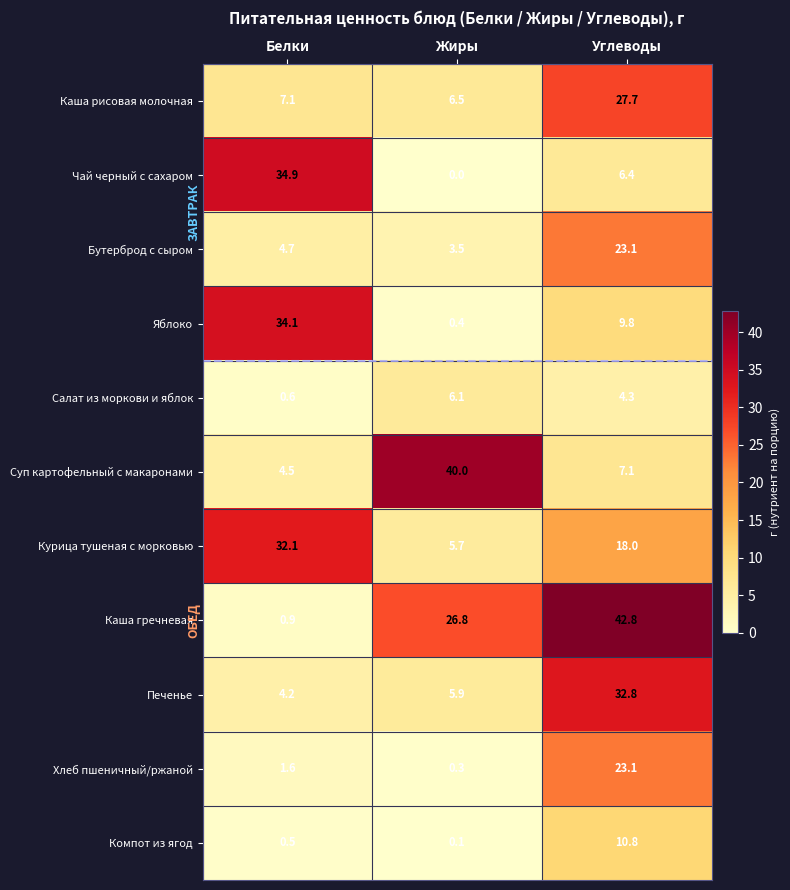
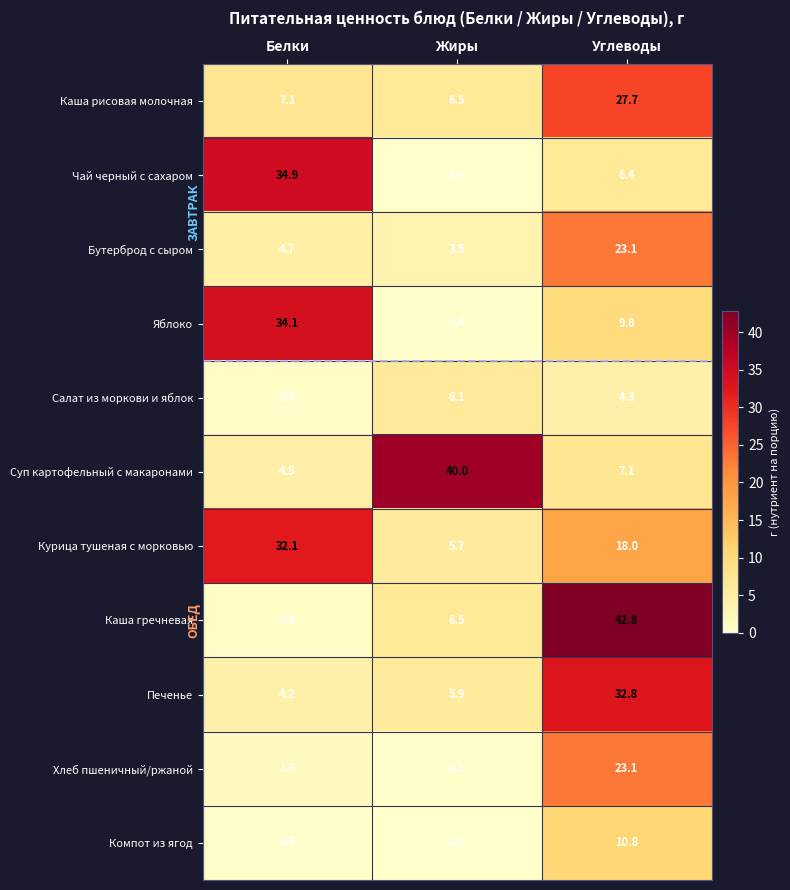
  {
    "Каша рисовая молочная": {
      "Белки": 7.1,
      "Жиры": 6.5,
      "Углеводы": 27.7
    },
    "Чай черный с сахаром": {
      "Белки": 34.9,
      "Жиры": 0.0,
      "Углеводы": 6.4
    },
    "Бутерброд с сыром": {
      "Белки": 4.7,
      "Жиры": 3.5,
      "Углеводы": 23.1
    },
    "Яблоко": {
      "Белки": 34.1,
      "Жиры": 0.4,
      "Углеводы": 9.8
    },
    "Салат из моркови и яблок": {
      "Белки": 0.6,
      "Жиры": 6.1,
      "Углеводы": 4.3
    },
    "Суп картофельный с макаронами": {
      "Белки": 4.5,
      "Жиры": 40.0,
      "Углеводы": 7.1
    },
    "Курица тушеная с морковью": {
      "Белки": 32.1,
      "Жиры": 5.7,
      "Углеводы": 18.0
    },
    "Каша гречневая": {
      "Белки": 0.9,
-     "Жиры": 26.8,
+     "Жиры": 6.5,
      "Углеводы": 42.8
    },
    "Печенье": {
      "Белки": 4.2,
      "Жиры": 5.9,
      "Углеводы": 32.8
    },
    "Хлеб пшеничный/ржаной": {
      "Белки": 1.6,
      "Жиры": 0.3,
      "Углеводы": 23.1
    },
    "Компот из ягод": {
      "Белки": 0.5,
      "Жиры": 0.1,
      "Углеводы": 10.8
    }
  }
